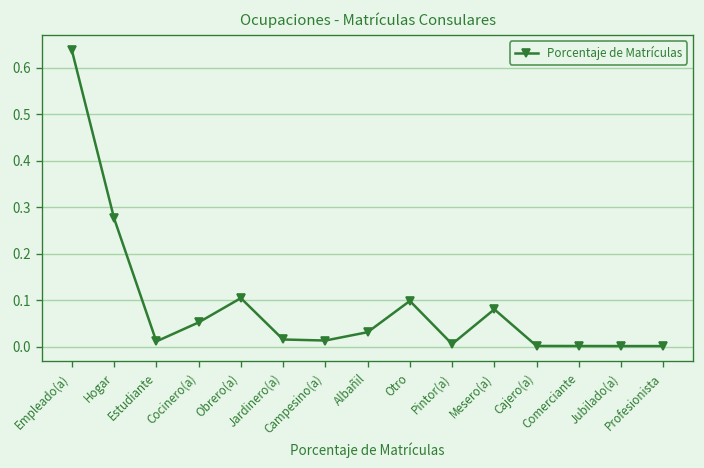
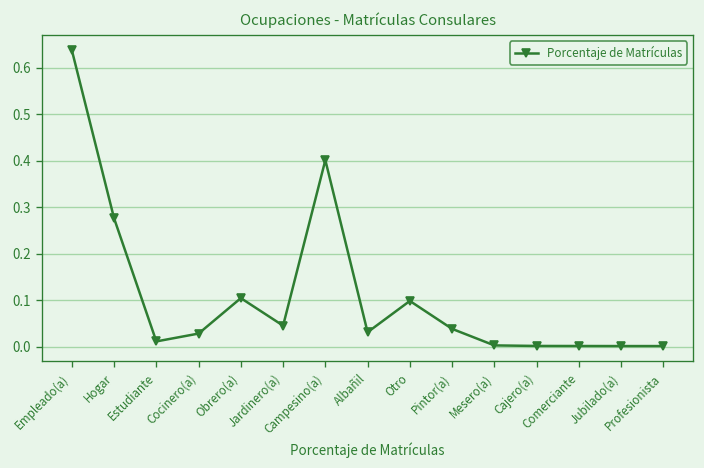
  {
    "Empleado(a)": 0.64,
    "Hogar": 0.28,
    "Estudiante": 0.01,
-   "Cocinero(a)": 0.05,
+   "Cocinero(a)": 0.03,
    "Obrero(a)": 0.10,
-   "Jardinero(a)": 0.02,
-   "Campesino(a)": 0.01,
+   "Jardinero(a)": 0.05,
+   "Campesino(a)": 0.40,
    "Albañil": 0.03,
    "Otro": 0.10,
-   "Pintor(a)": 0.01,
-   "Mesero(a)": 0.08,
+   "Pintor(a)": 0.04,
+   "Mesero(a)": 0.00,
    "Cajero(a)": 0.00,
    "Comerciante": 0.00,
    "Jubilado(a)": 0.00,
    "Profesionista": 0.00
  }
